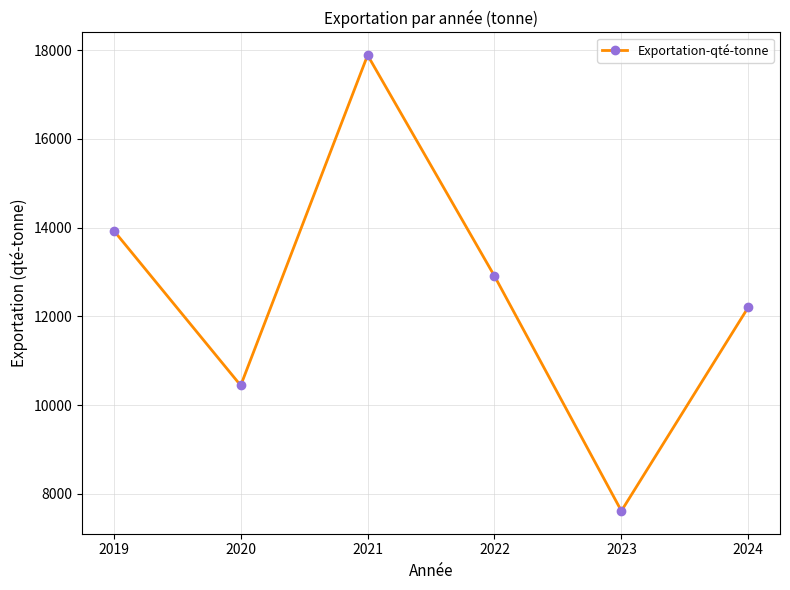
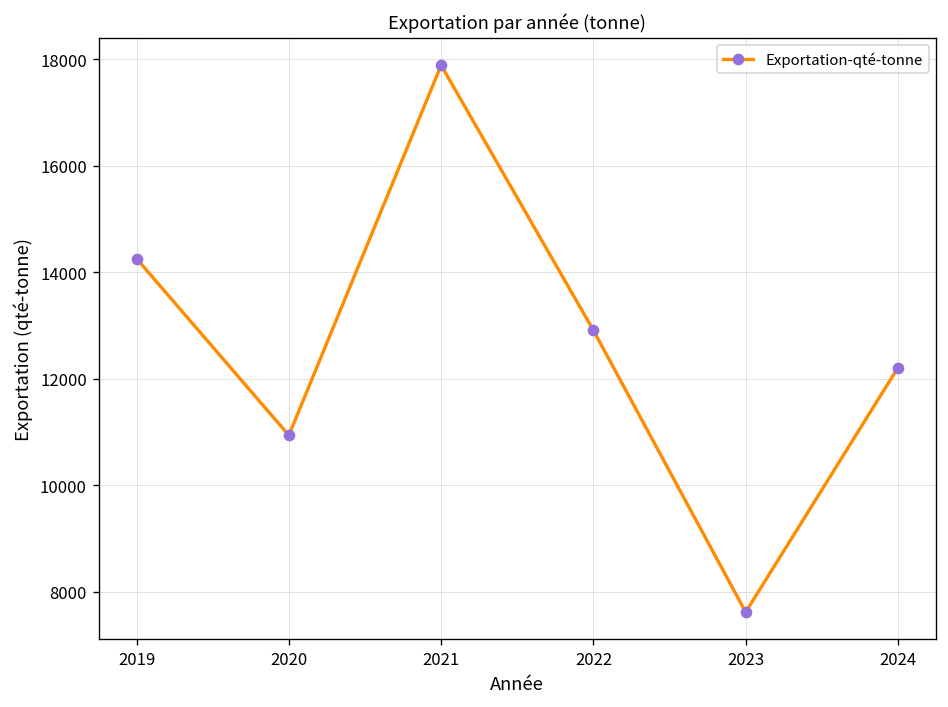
  {
-   "2019": 13900,
-   "2020": 10400,
+   "2019": 14300,
+   "2020": 10900,
    "2021": 17900,
    "2022": 12900,
    "2023": 7600,
    "2024": 12200
  }
